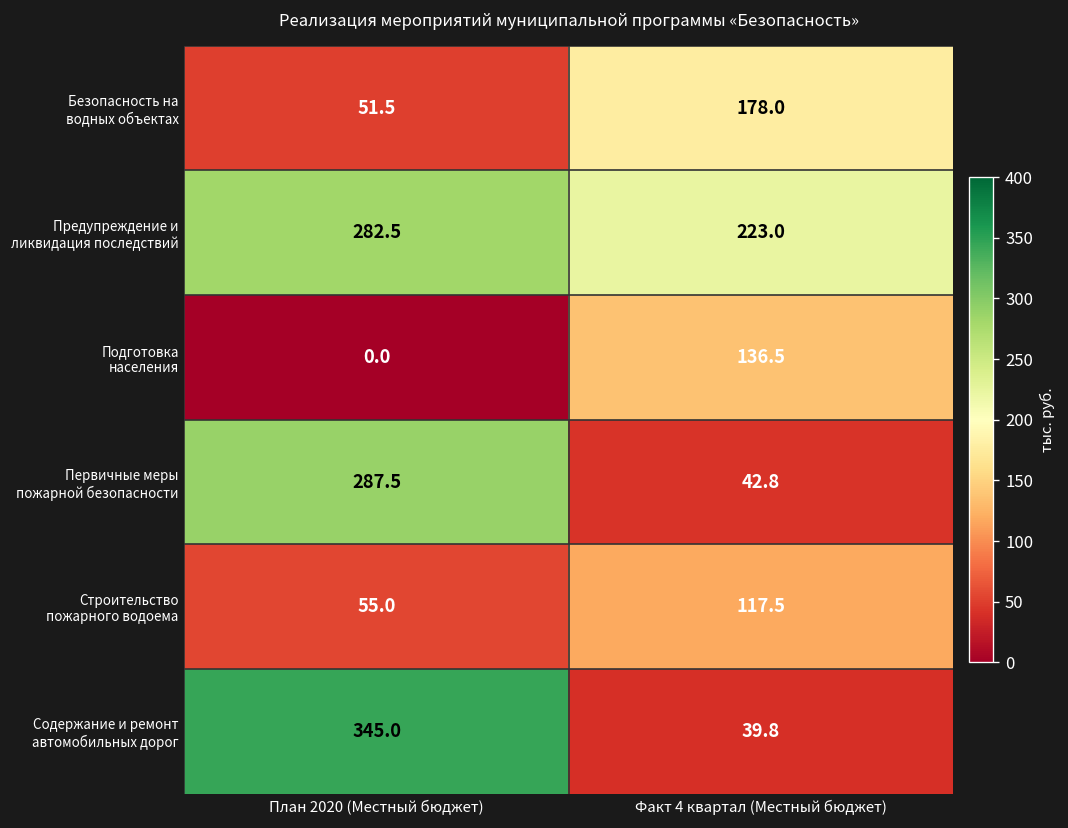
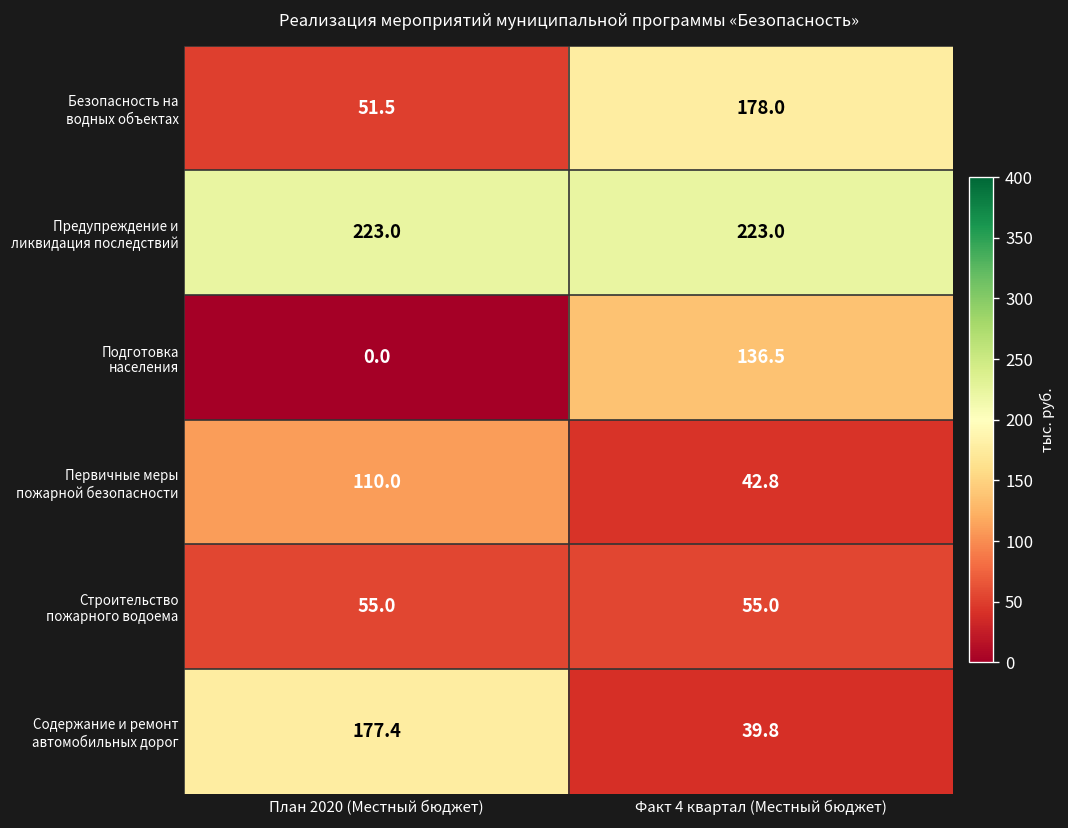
  {
    "Безопасность на водных объектах": {
      "План 2020 (Местный бюджет)": 51.5,
      "Факт 4 квартал (Местный бюджет)": 178.0
    },
    "Предупреждение и ликвидация последствий": {
-     "План 2020 (Местный бюджет)": 282.5,
+     "План 2020 (Местный бюджет)": 223.0,
      "Факт 4 квартал (Местный бюджет)": 223.0
    },
    "Подготовка населения": {
      "План 2020 (Местный бюджет)": 0.0,
      "Факт 4 квартал (Местный бюджет)": 136.5
    },
    "Первичные меры пожарной безопасности": {
-     "План 2020 (Местный бюджет)": 287.5,
+     "План 2020 (Местный бюджет)": 110.0,
      "Факт 4 квартал (Местный бюджет)": 42.8
    },
    "Строительство пожарного водоема": {
      "План 2020 (Местный бюджет)": 55.0,
-     "Факт 4 квартал (Местный бюджет)": 117.5
+     "Факт 4 квартал (Местный бюджет)": 55.0
    },
    "Содержание и ремонт автомобильных дорог": {
-     "План 2020 (Местный бюджет)": 345.0,
+     "План 2020 (Местный бюджет)": 177.4,
      "Факт 4 квартал (Местный бюджет)": 39.8
    }
  }
